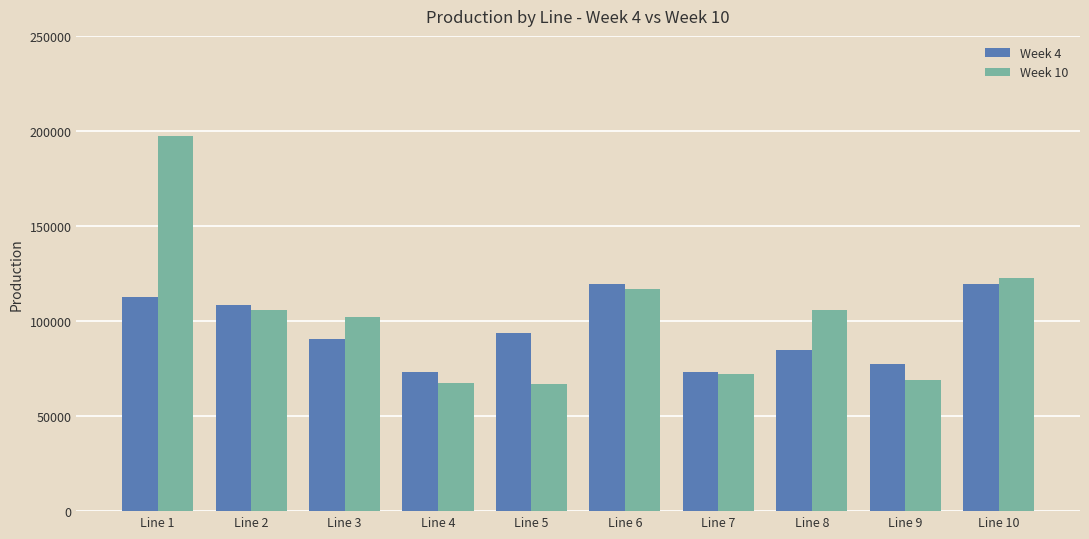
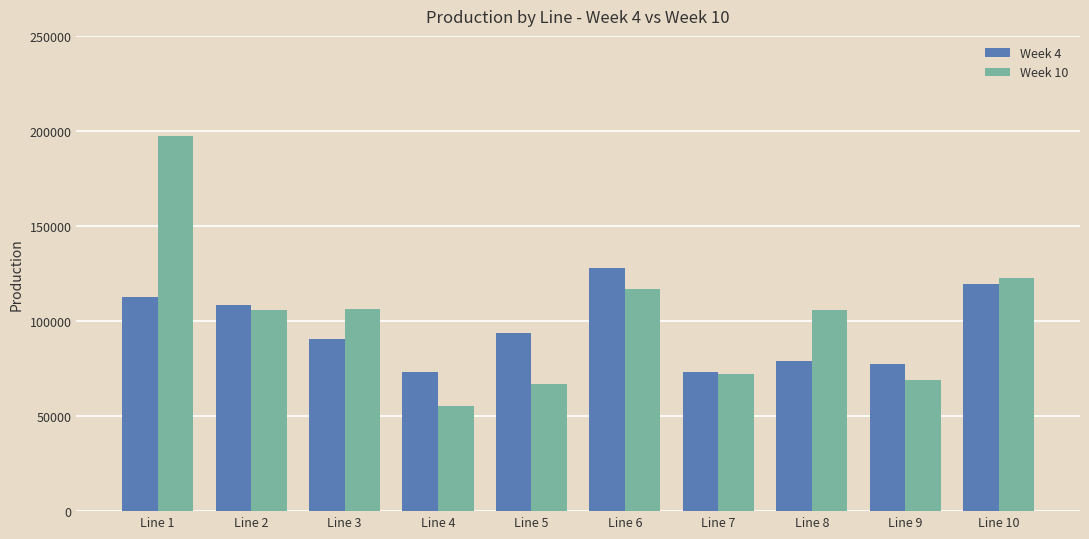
  {
    "Week 4": {
      "Line 1": 112000,
      "Line 2": 108000,
      "Line 3": 91000,
      "Line 4": 73000,
      "Line 5": 94000,
-     "Line 6": 119000,
+     "Line 6": 128000,
      "Line 7": 73000,
-     "Line 8": 85000,
+     "Line 8": 79000,
      "Line 9": 77000,
      "Line 10": 120000
    },
    "Week 10": {
      "Line 1": 197000,
      "Line 2": 106000,
-     "Line 3": 102000,
-     "Line 4": 67000,
+     "Line 3": 107000,
+     "Line 4": 55000,
      "Line 5": 67000,
      "Line 6": 117000,
      "Line 7": 72000,
      "Line 8": 106000,
      "Line 9": 69000,
      "Line 10": 123000
    }
  }
